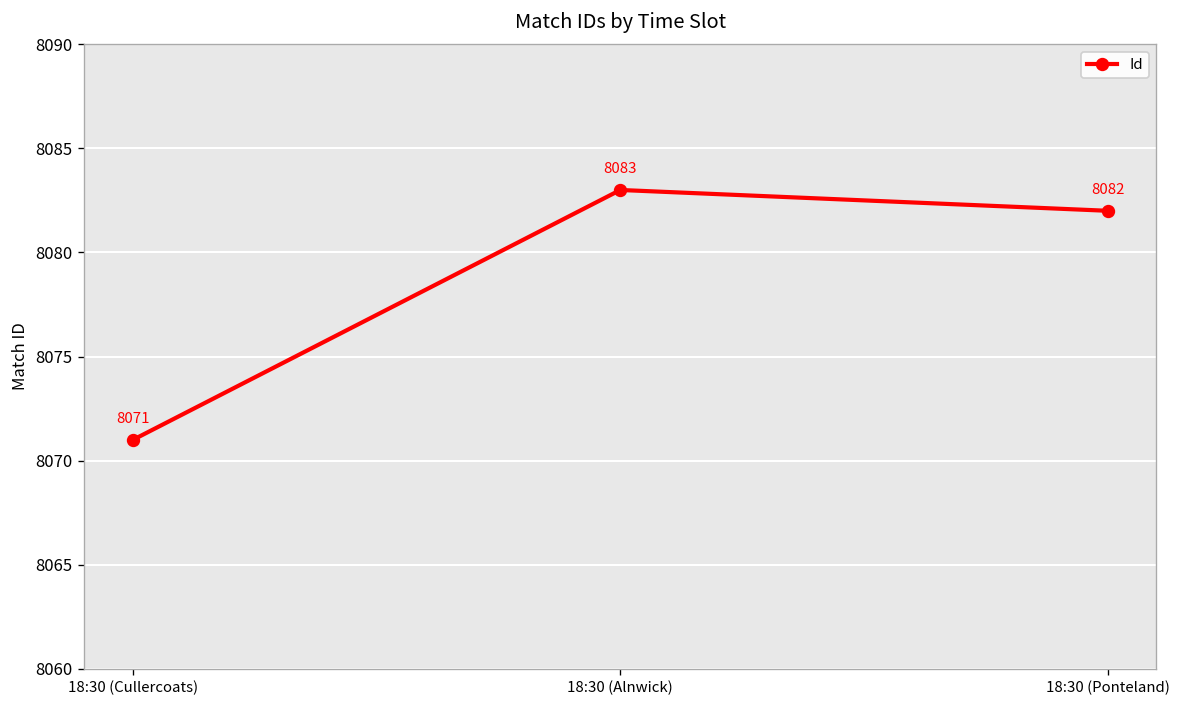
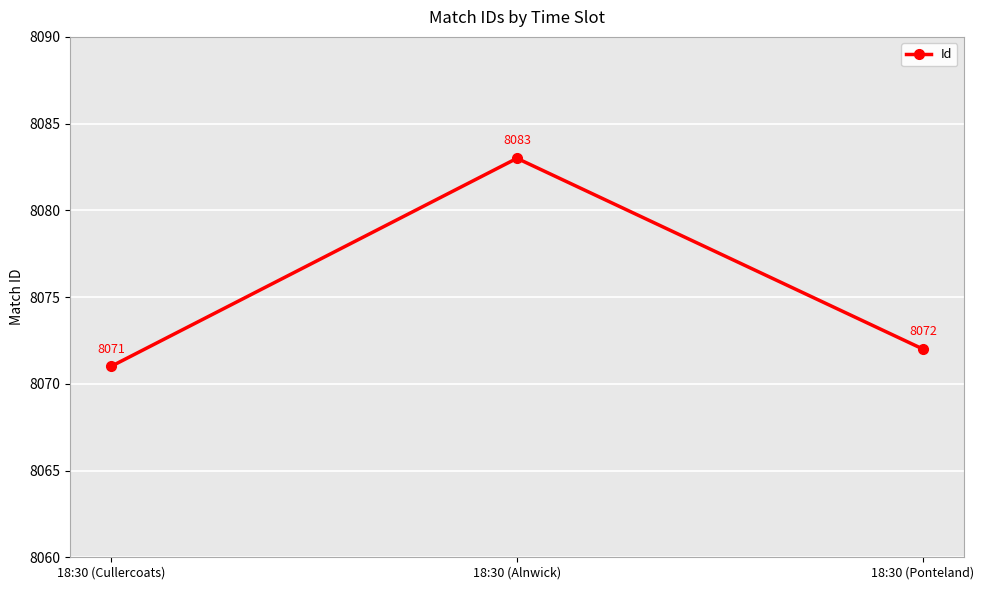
  {
    "18:30 (Cullercoats)": 8071,
    "18:30 (Alnwick)": 8083,
-   "18:30 (Ponteland)": 8082
+   "18:30 (Ponteland)": 8072
  }
